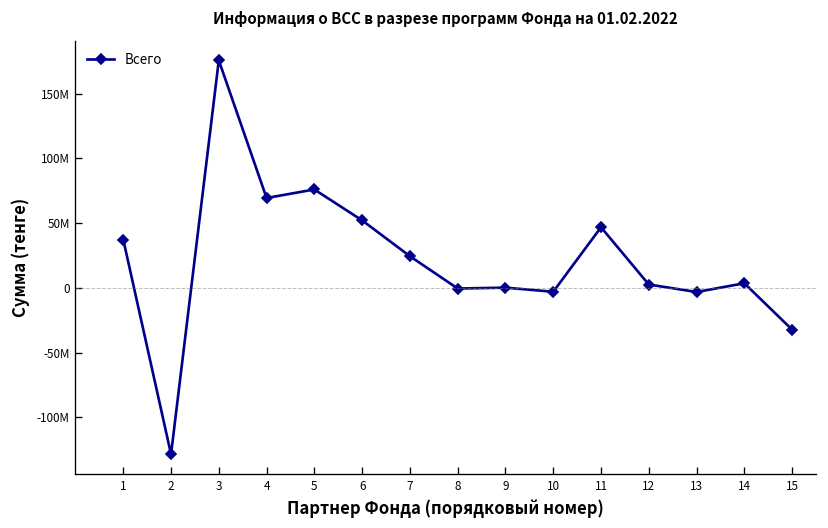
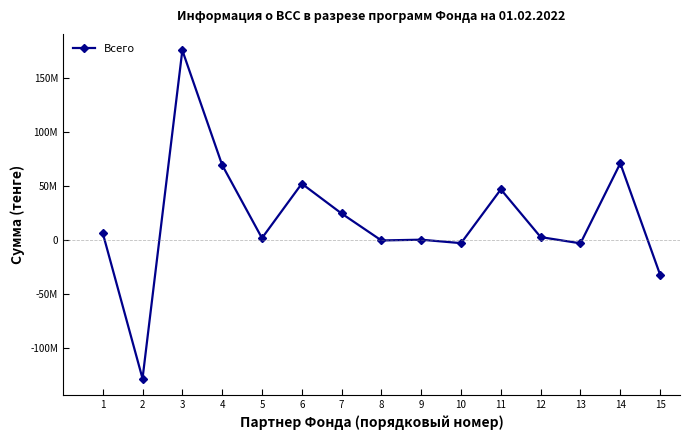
  {
-   "1": 37000000,
+   "1": 7000000,
    "2": -128000000,
    "3": 176000000,
    "4": 69000000,
-   "5": 76000000,
+   "5": 2000000,
    "6": 52000000,
    "7": 25000000,
    "8": 0,
    "9": 0,
    "10": -3000000,
    "11": 47000000,
    "12": 3000000,
    "13": -3000000,
-   "14": 4000000,
+   "14": 71000000,
    "15": -32000000
  }
